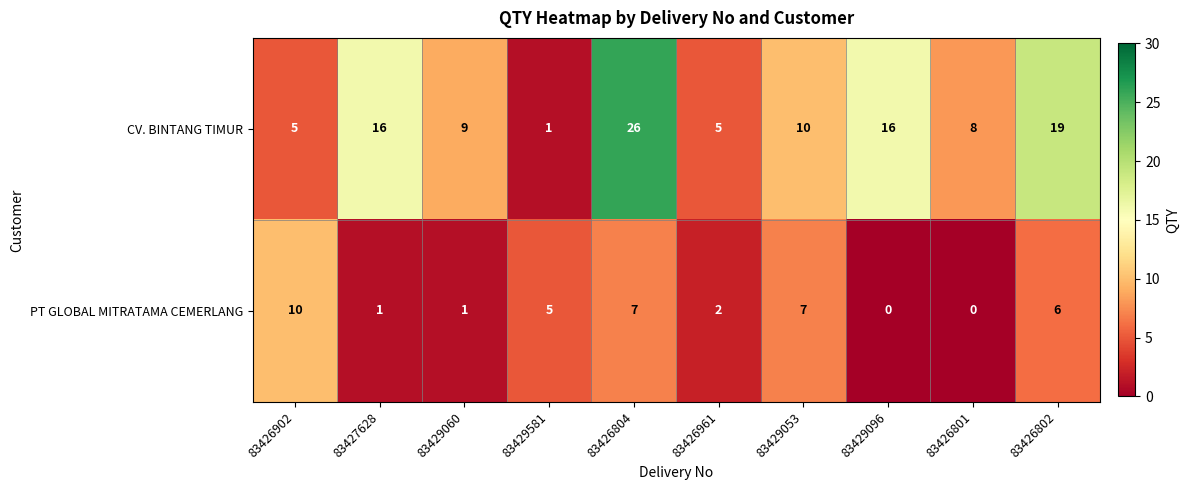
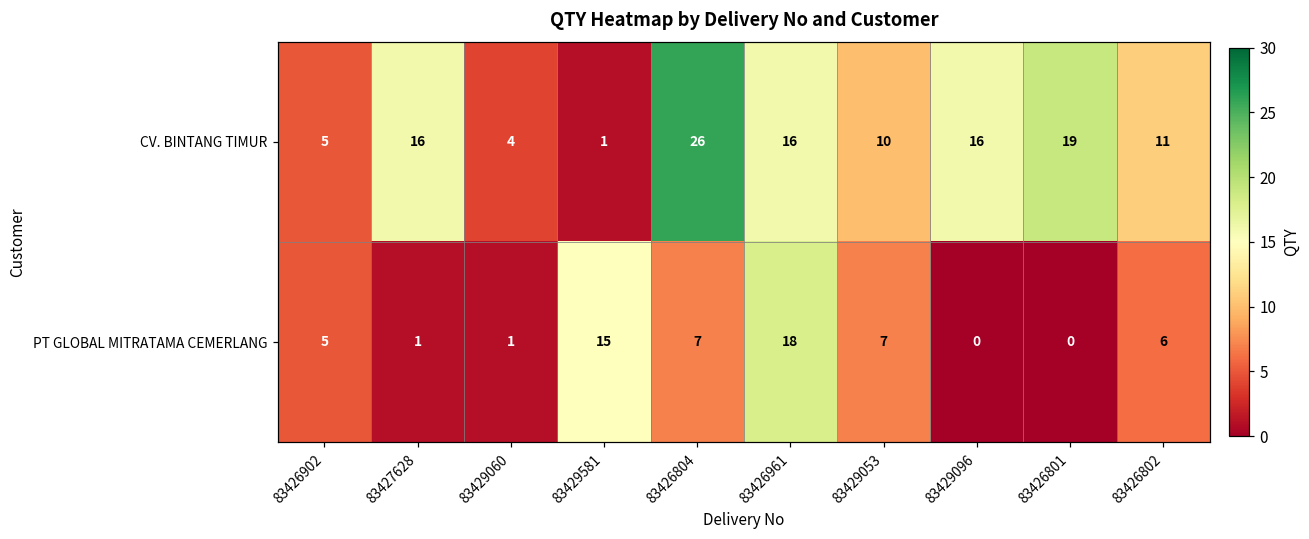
  {
    "CV. BINTANG TIMUR": {
      "83426902": 5,
      "83427628": 16,
-     "83429060": 9,
+     "83429060": 4,
      "83429581": 1,
      "83426804": 26,
-     "83426961": 5,
+     "83426961": 16,
      "83429053": 10,
      "83429096": 16,
-     "83426801": 8,
-     "83426802": 19
+     "83426801": 19,
+     "83426802": 11
    },
    "PT GLOBAL MITRATAMA CEMERLANG": {
-     "83426902": 10,
+     "83426902": 5,
      "83427628": 1,
      "83429060": 1,
-     "83429581": 5,
+     "83429581": 15,
      "83426804": 7,
-     "83426961": 2,
+     "83426961": 18,
      "83429053": 7,
      "83429096": 0,
      "83426801": 0,
      "83426802": 6
    }
  }
